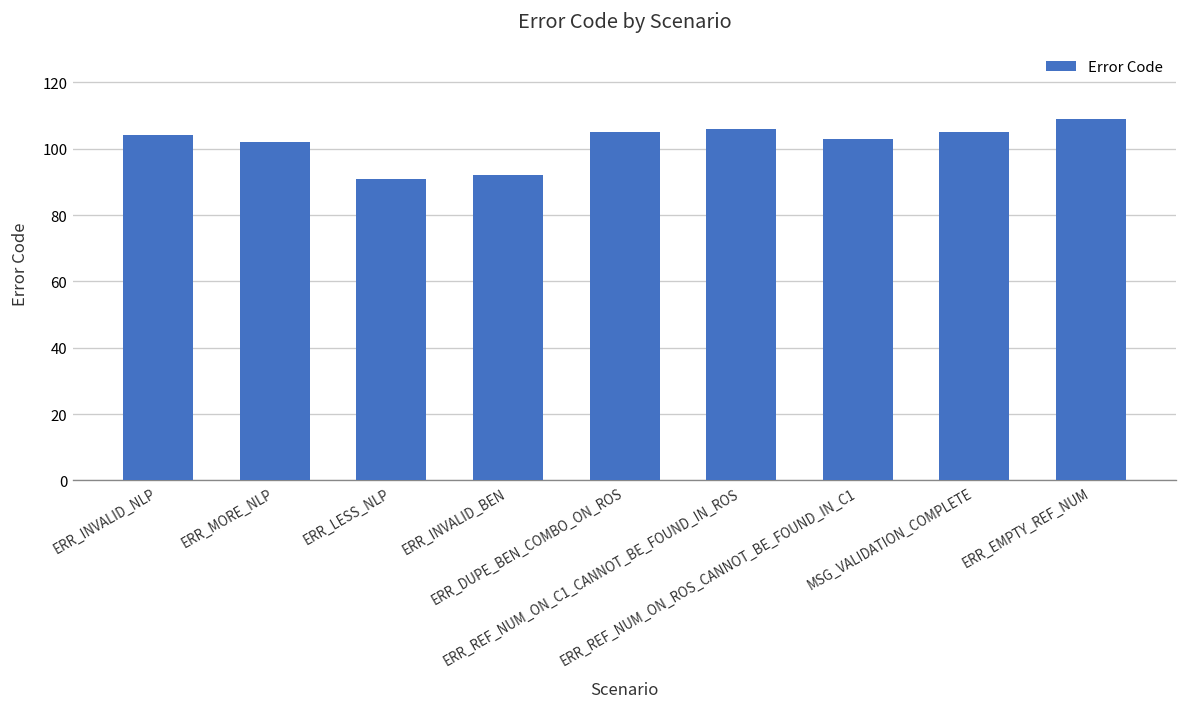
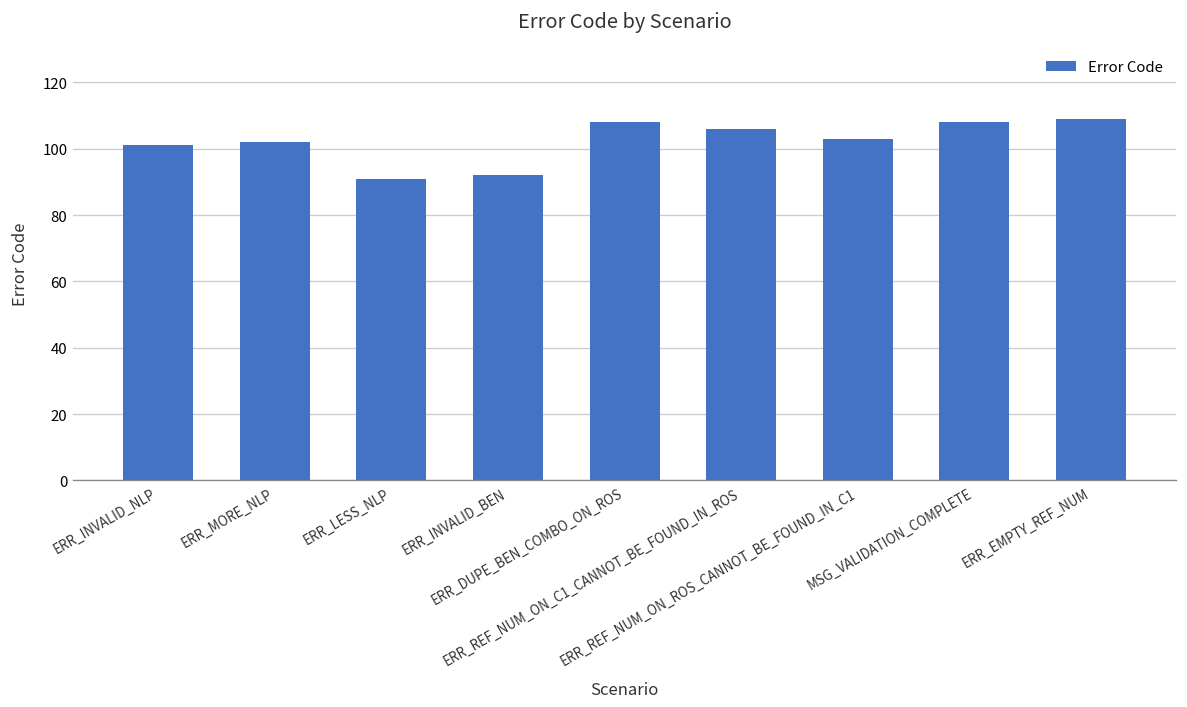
  {
-   "ERR_INVALID_NLP": 104,
+   "ERR_INVALID_NLP": 101,
    "ERR_MORE_NLP": 102,
    "ERR_LESS_NLP": 91,
    "ERR_INVALID_BEN": 92,
-   "ERR_DUPE_BEN_COMBO_ON_ROS": 105,
+   "ERR_DUPE_BEN_COMBO_ON_ROS": 108,
    "ERR_REF_NUM_ON_C1_CANNOT_BE_FOUND_IN_ROS": 106,
    "ERR_REF_NUM_ON_ROS_CANNOT_BE_FOUND_IN_C1": 103,
-   "MSG_VALIDATION_COMPLETE": 105,
+   "MSG_VALIDATION_COMPLETE": 108,
    "ERR_EMPTY_REF_NUM": 109
  }
